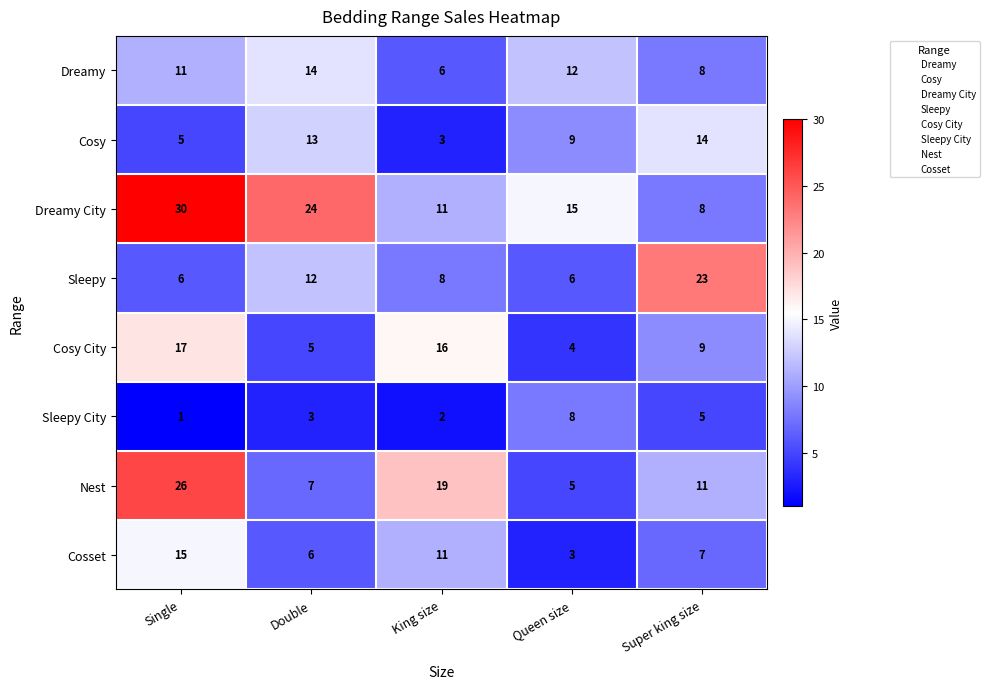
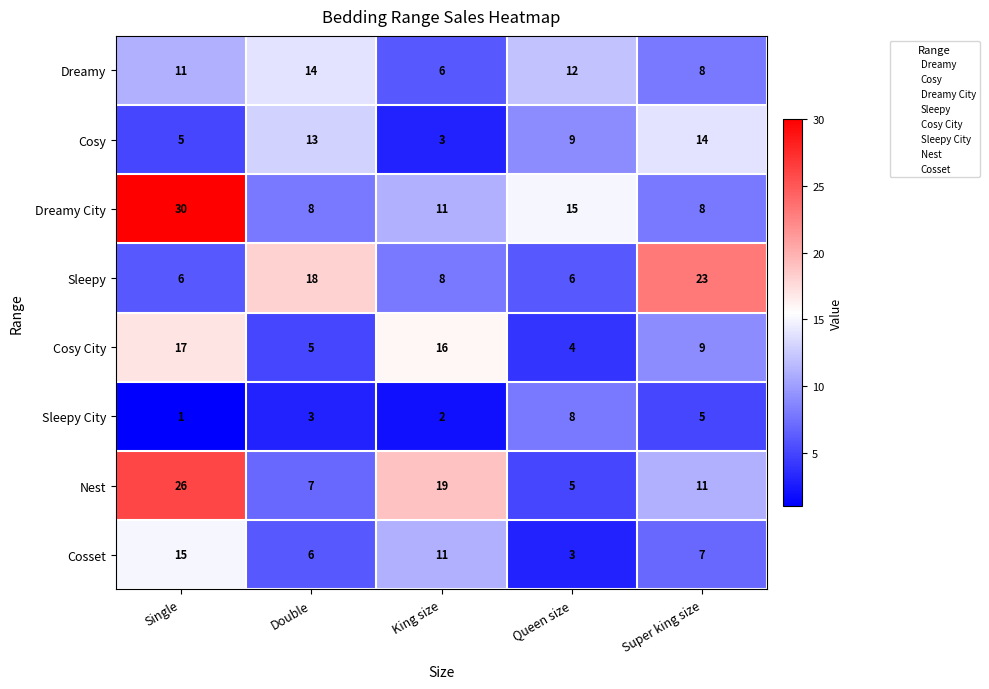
  {
    "Dreamy": {
      "Single": 11,
      "Double": 14,
      "King size": 6,
      "Queen size": 12,
      "Super king size": 8
    },
    "Cosy": {
      "Single": 5,
      "Double": 13,
      "King size": 3,
      "Queen size": 9,
      "Super king size": 14
    },
    "Dreamy City": {
      "Single": 30,
-     "Double": 24,
+     "Double": 8,
      "King size": 11,
      "Queen size": 15,
      "Super king size": 8
    },
    "Sleepy": {
      "Single": 6,
-     "Double": 12,
+     "Double": 18,
      "King size": 8,
      "Queen size": 6,
      "Super king size": 23
    },
    "Cosy City": {
      "Single": 17,
      "Double": 5,
      "King size": 16,
      "Queen size": 4,
      "Super king size": 9
    },
    "Sleepy City": {
      "Single": 1,
      "Double": 3,
      "King size": 2,
      "Queen size": 8,
      "Super king size": 5
    },
    "Nest": {
      "Single": 26,
      "Double": 7,
      "King size": 19,
      "Queen size": 5,
      "Super king size": 11
    },
    "Cosset": {
      "Single": 15,
      "Double": 6,
      "King size": 11,
      "Queen size": 3,
      "Super king size": 7
    }
  }
